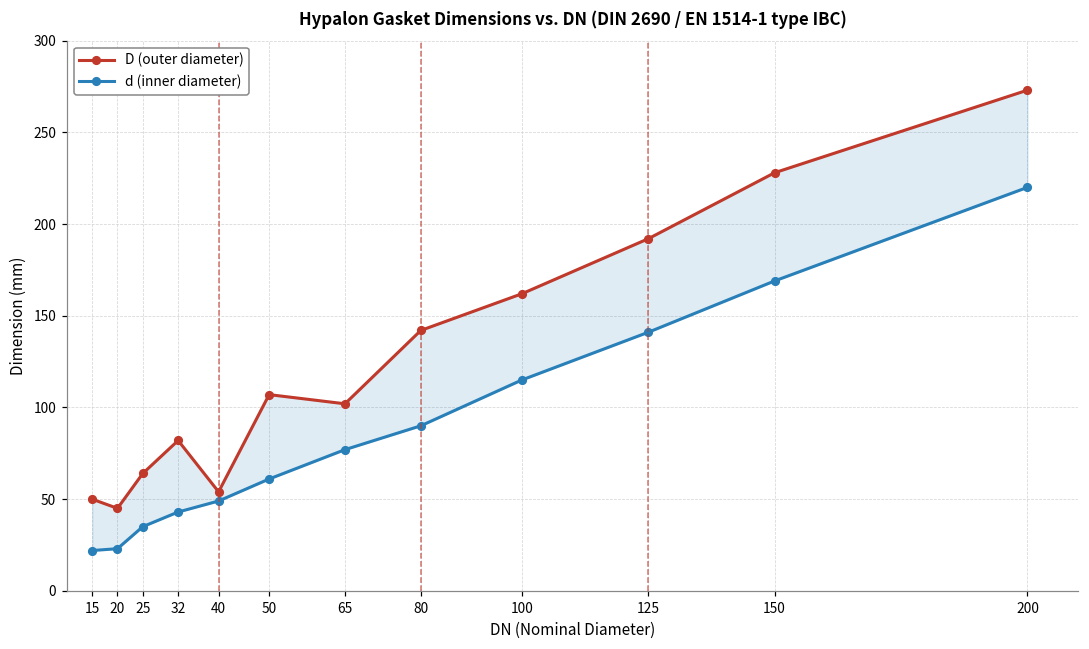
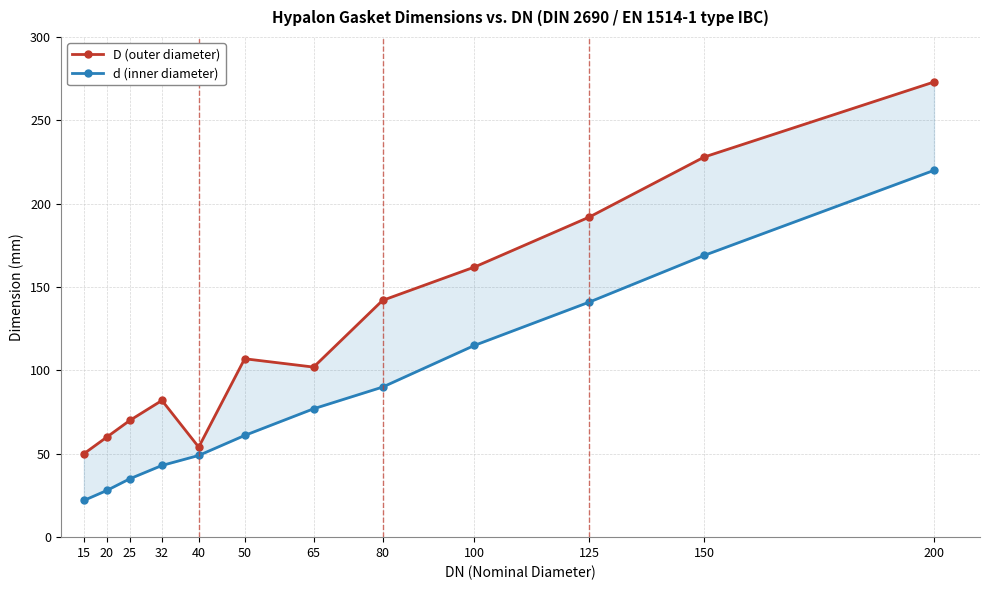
  {
    "D (outer diameter)": {
      "15": 50,
-     "20": 45,
-     "25": 64,
+     "20": 60,
+     "25": 70,
      "32": 82,
      "40": 54,
      "50": 107,
      "65": 102,
      "80": 142,
      "100": 162,
      "125": 192,
      "150": 228,
      "200": 273
    },
    "d (inner diameter)": {
      "15": 22,
-     "20": 23,
+     "20": 28,
      "25": 35,
      "32": 43,
      "40": 49,
      "50": 61,
      "65": 77,
      "80": 90,
      "100": 115,
      "125": 141,
      "150": 169,
      "200": 220
    }
  }
